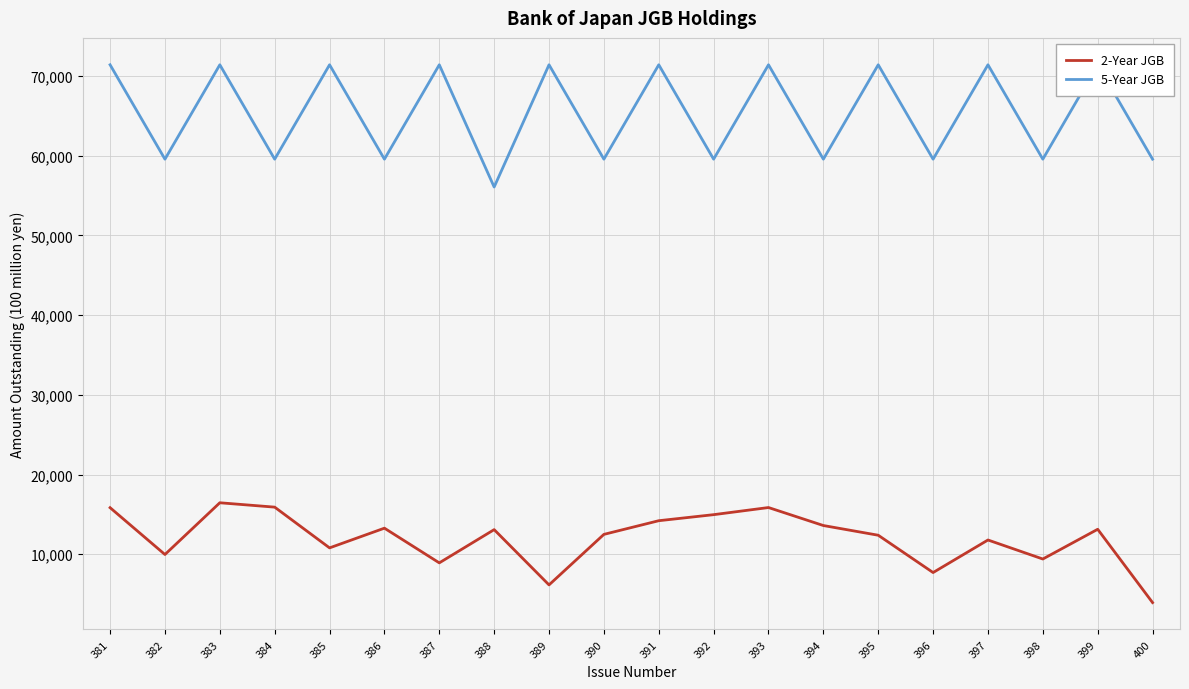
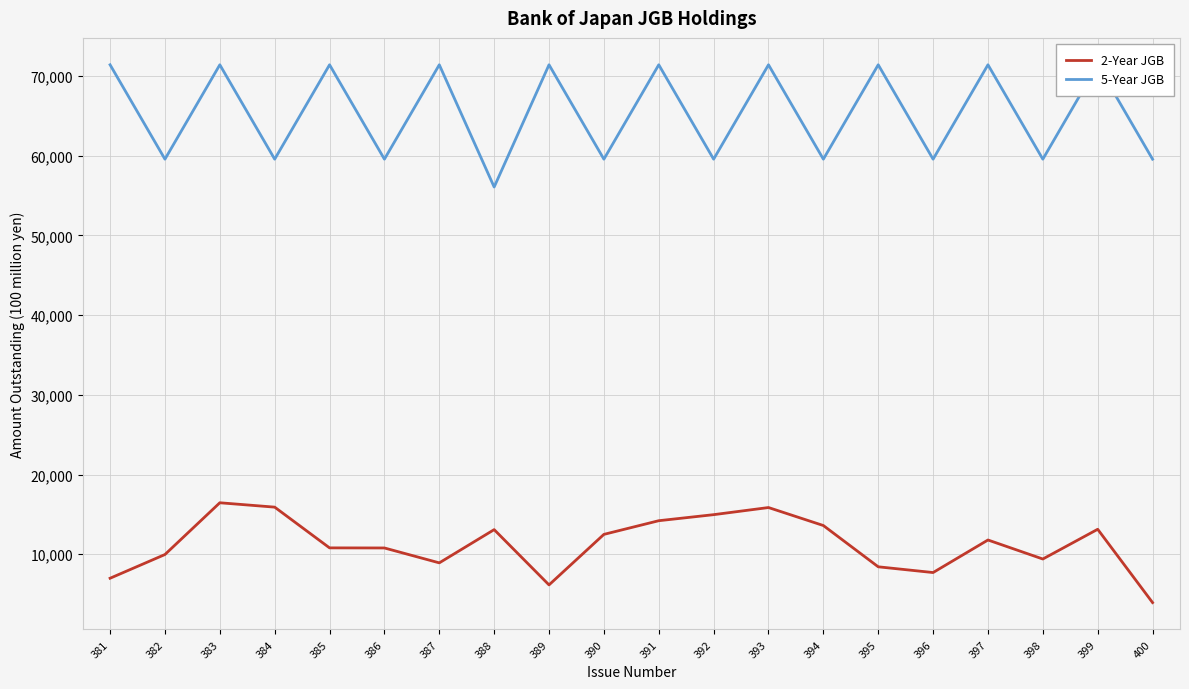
  {
    "2-Year JGB": {
-     "381": "16,000",
+     "381": "7,000",
      "382": "10,000",
      "383": "16,000",
      "384": "16,000",
      "385": "11,000",
-     "386": "13,000",
+     "386": "11,000",
      "387": "9,000",
      "388": "13,000",
      "389": "6,000",
      "390": "12,000",
      "391": "14,000",
      "392": "15,000",
      "393": "16,000",
      "394": "14,000",
-     "395": "12,000",
+     "395": "8,000",
      "396": "8,000",
      "397": "12,000",
      "398": "9,000",
      "399": "13,000",
      "400": "4,000"
    },
    "5-Year JGB": {
      "381": "71,000",
      "382": "60,000",
      "383": "71,000",
      "384": "60,000",
      "385": "71,000",
      "386": "60,000",
      "387": "71,000",
      "388": "56,000",
      "389": "71,000",
      "390": "60,000",
      "391": "71,000",
      "392": "60,000",
      "393": "71,000",
      "394": "60,000",
      "395": "71,000",
      "396": "60,000",
      "397": "71,000",
      "398": "60,000",
      "400": "60,000"
    }
  }
